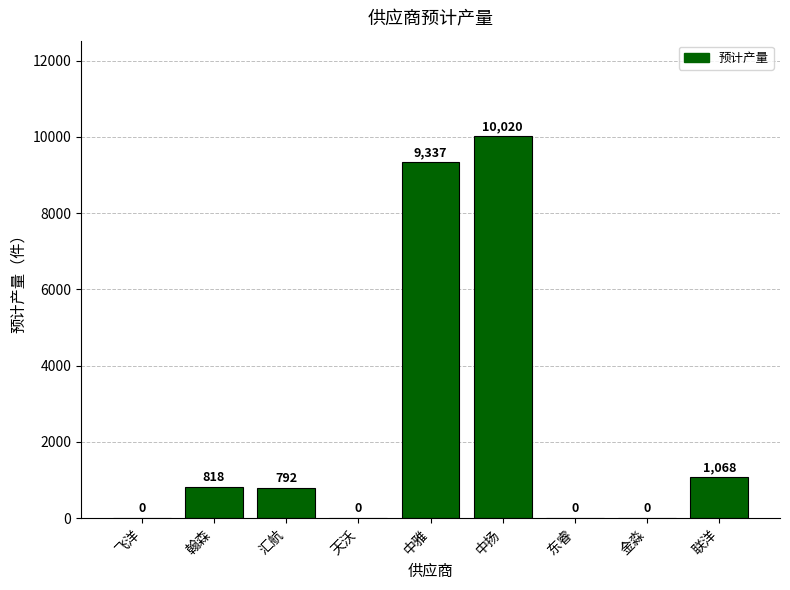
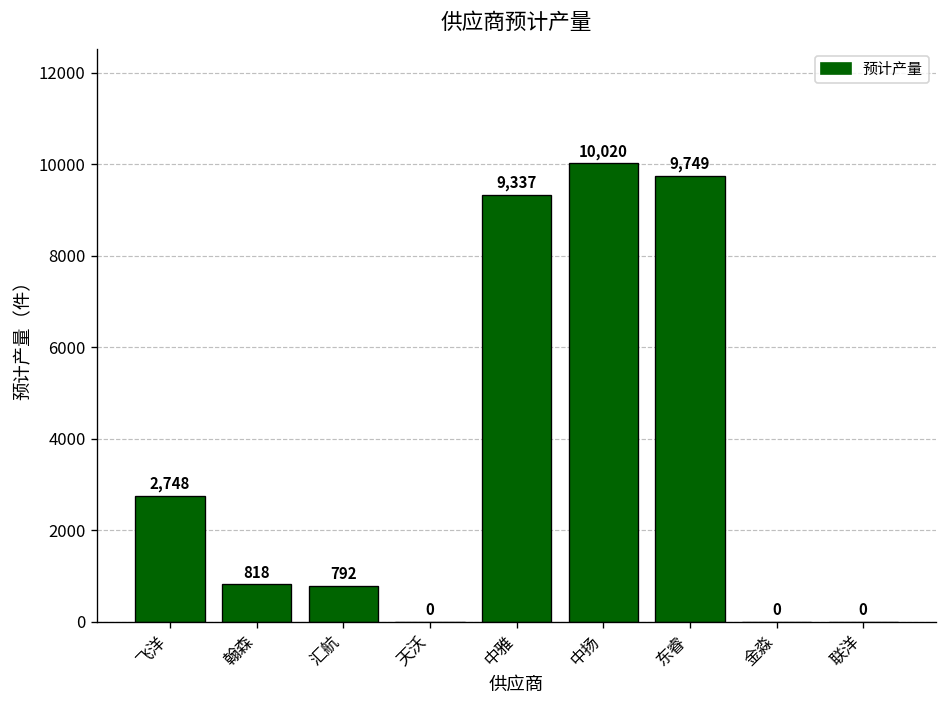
  {
-   "飞洋": "0",
+   "飞洋": "2,748",
    "翰森": "818",
    "汇航": "792",
    "天沃": "0",
    "中雅": "9,337",
    "中扬": "10,020",
-   "东睿": "0",
+   "东睿": "9,749",
    "金淼": "0",
-   "联洋": "1,068"
+   "联洋": "0"
  }
